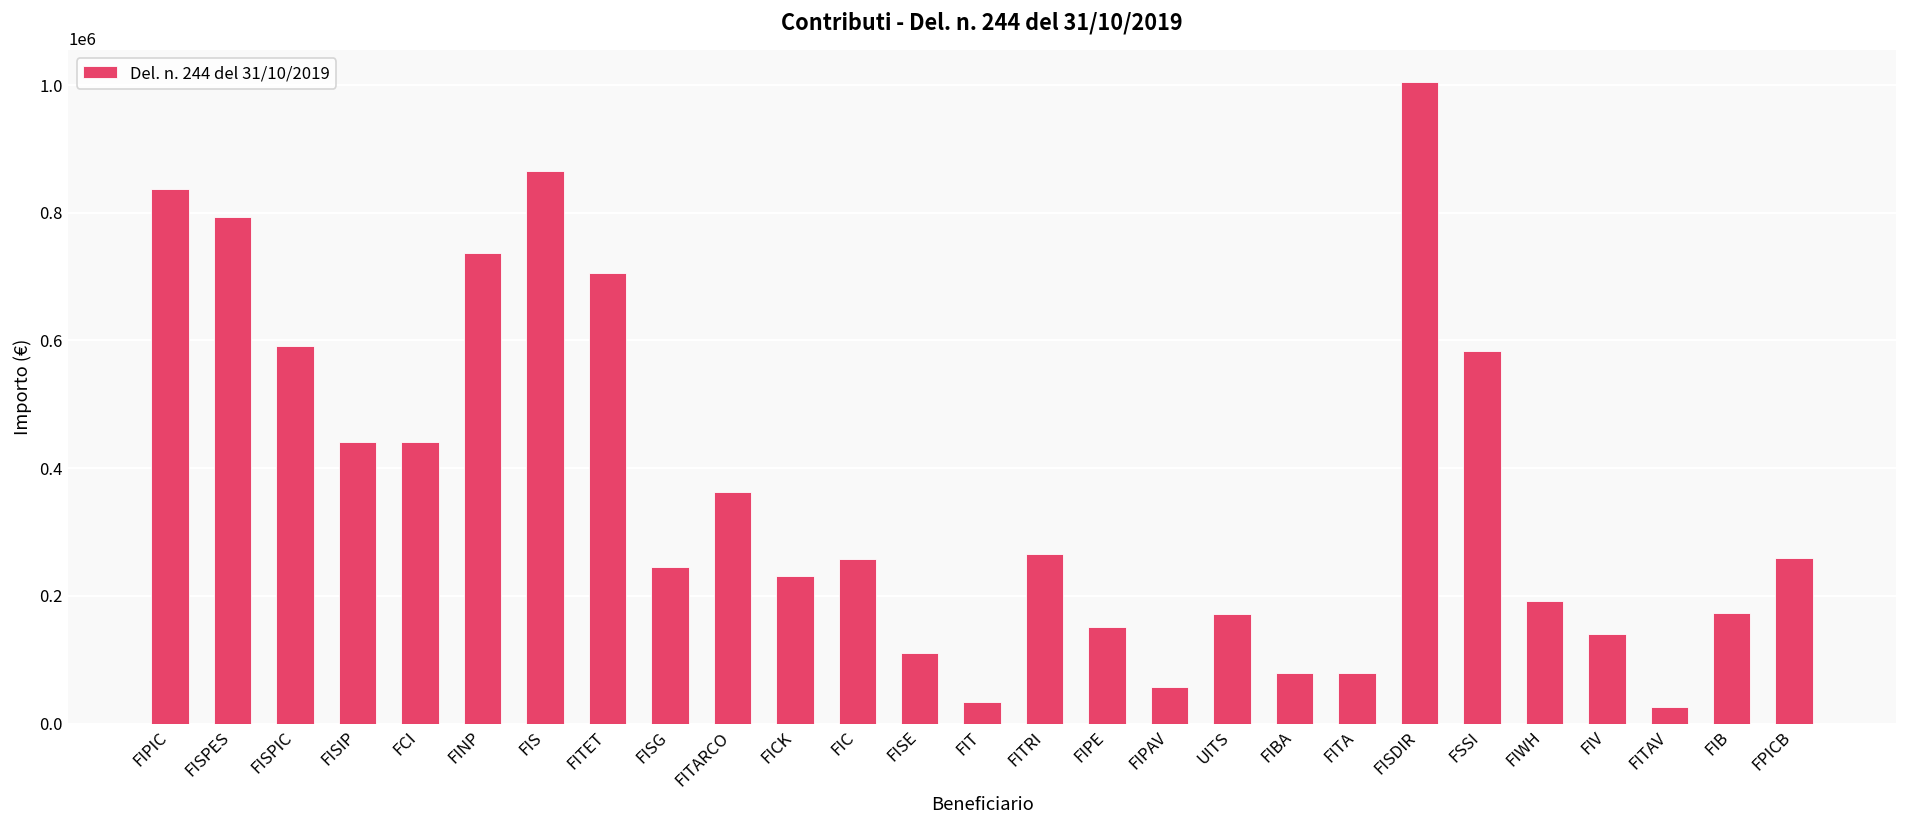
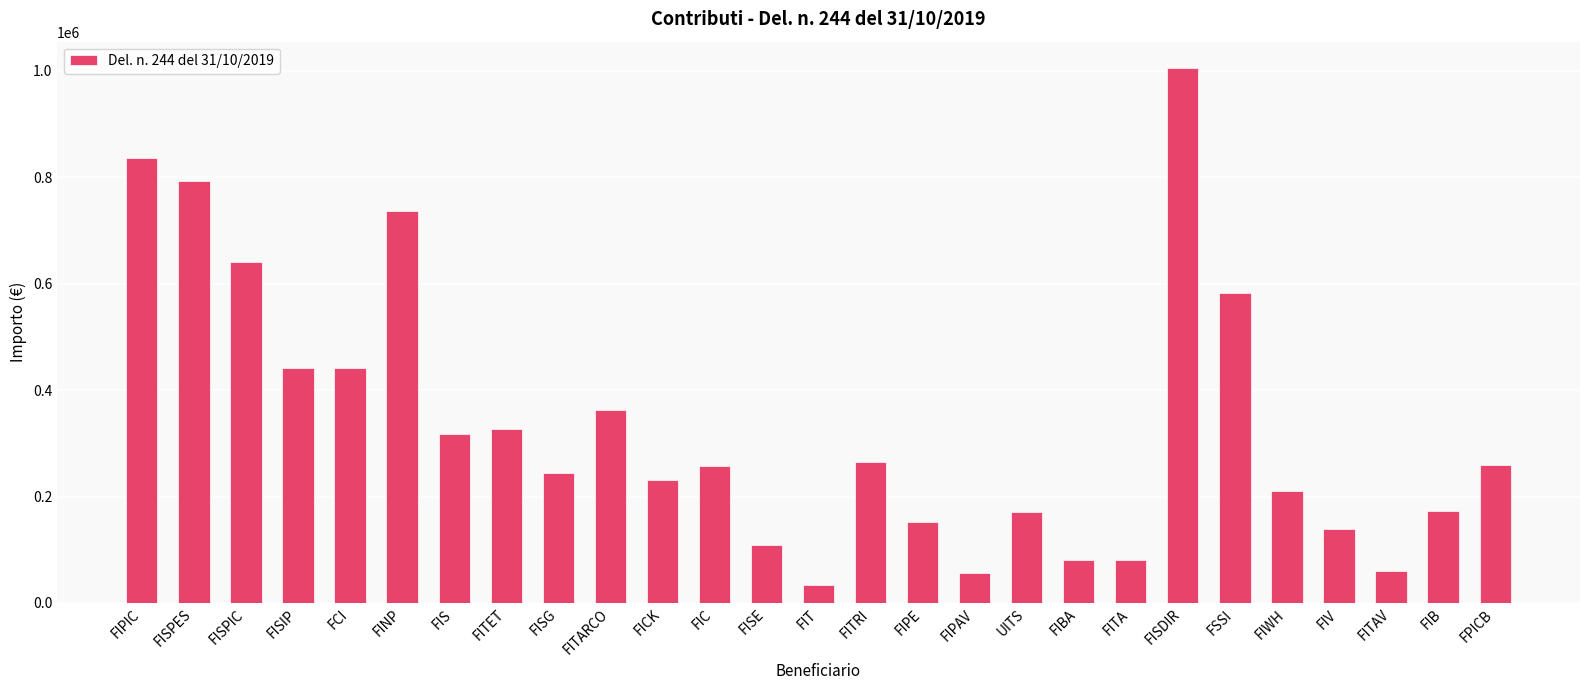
  {
    "FIPIC": 840000,
    "FISPES": 790000,
-   "FISPIC": 590000,
+   "FISPIC": 640000,
    "FISIP": 440000,
    "FCI": 440000,
    "FINP": 740000,
-   "FIS": 870000,
-   "FITET": 710000,
+   "FIS": 320000,
+   "FITET": 330000,
    "FISG": 240000,
    "FITARCO": 360000,
    "FICK": 230000,
    "FIC": 260000,
    "FISE": 110000,
    "FIT": 30000,
    "FITRI": 270000,
    "FIPE": 150000,
    "FIPAV": 60000,
    "UITS": 170000,
    "FIBA": 80000,
    "FITA": 80000,
    "FISDIR": 1000000,
    "FSSI": 580000,
-   "FIWH": 190000,
+   "FIWH": 210000,
    "FIV": 140000,
-   "FITAV": 30000,
+   "FITAV": 60000,
    "FIB": 170000,
    "FPICB": 260000
  }
